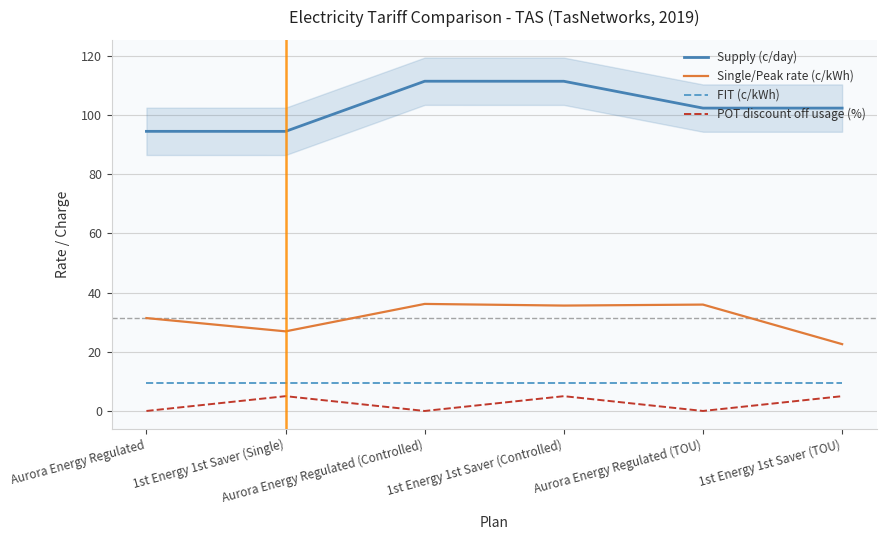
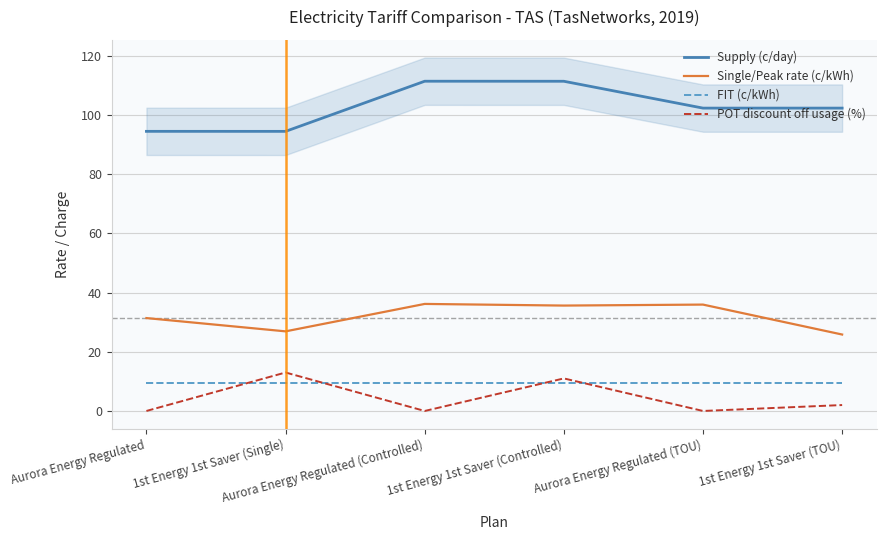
  {
    "Single/Peak rate (c/kWh)": {
      "Aurora Energy Regulated": 31,
      "1st Energy 1st Saver (Single)": 27,
      "Aurora Energy Regulated (Controlled)": 36,
      "1st Energy 1st Saver (Controlled)": 36,
      "Aurora Energy Regulated (TOU)": 36,
-     "1st Energy 1st Saver (TOU)": 23
+     "1st Energy 1st Saver (TOU)": 26
    },
    "POT discount off usage (%)": {
      "Aurora Energy Regulated": 0,
-     "1st Energy 1st Saver (Single)": 5,
+     "1st Energy 1st Saver (Single)": 13,
      "Aurora Energy Regulated (Controlled)": 0,
-     "1st Energy 1st Saver (Controlled)": 5,
+     "1st Energy 1st Saver (Controlled)": 11,
      "Aurora Energy Regulated (TOU)": 0,
-     "1st Energy 1st Saver (TOU)": 5
+     "1st Energy 1st Saver (TOU)": 2
    }
  }
